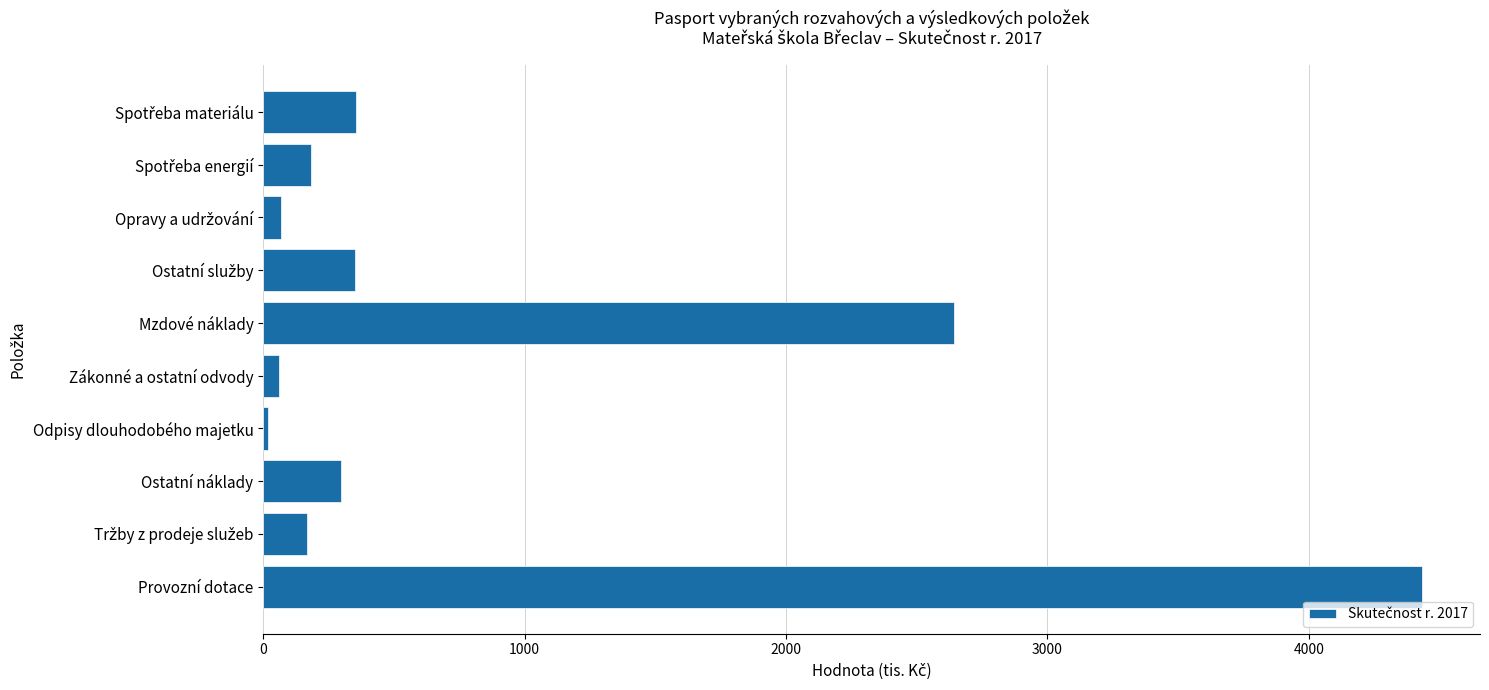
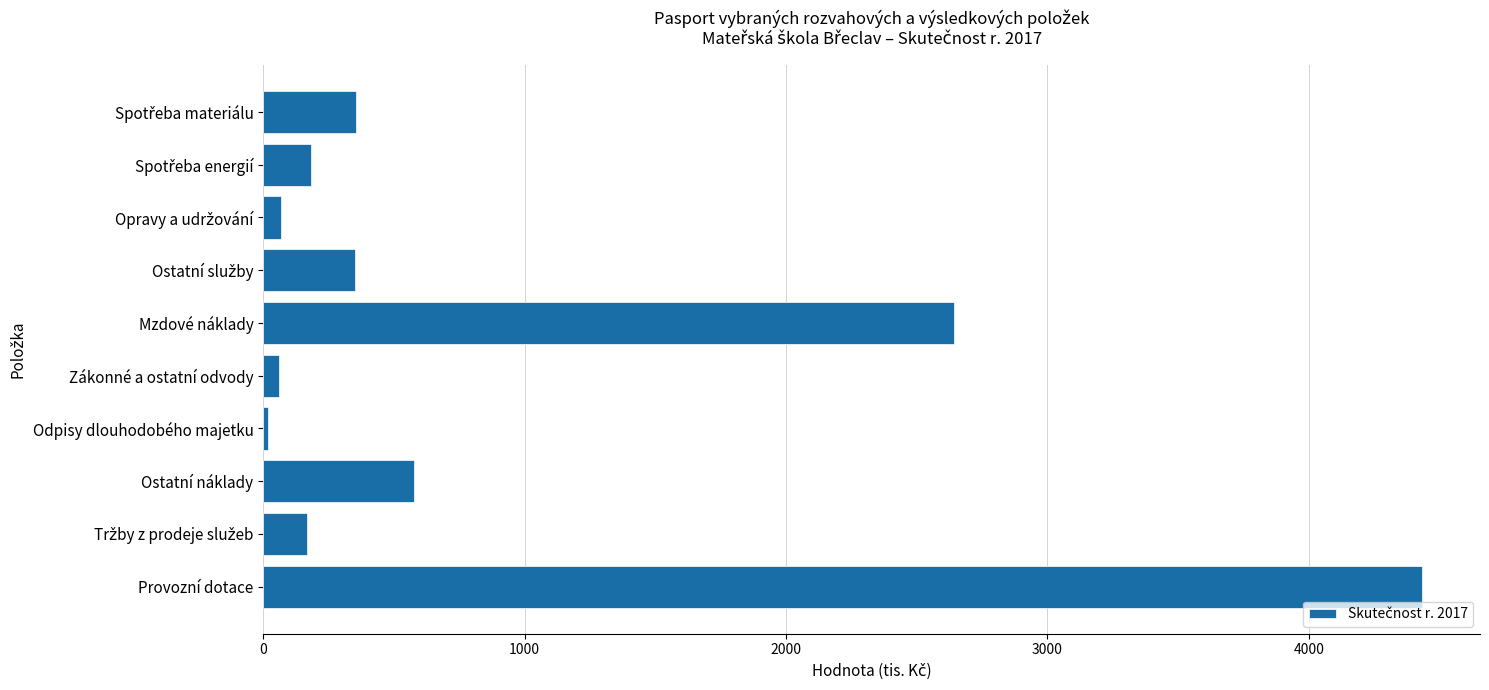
  {
    "Spotřeba materiálu": 350,
    "Spotřeba energií": 180,
    "Opravy a udržování": 70,
    "Ostatní služby": 350,
    "Mzdové náklady": 2640,
    "Zákonné a ostatní odvody": 60,
    "Odpisy dlouhodobého majetku": 20,
-   "Ostatní náklady": 300,
+   "Ostatní náklady": 580,
    "Tržby z prodeje služeb": 170,
    "Provozní dotace": 4430
  }
